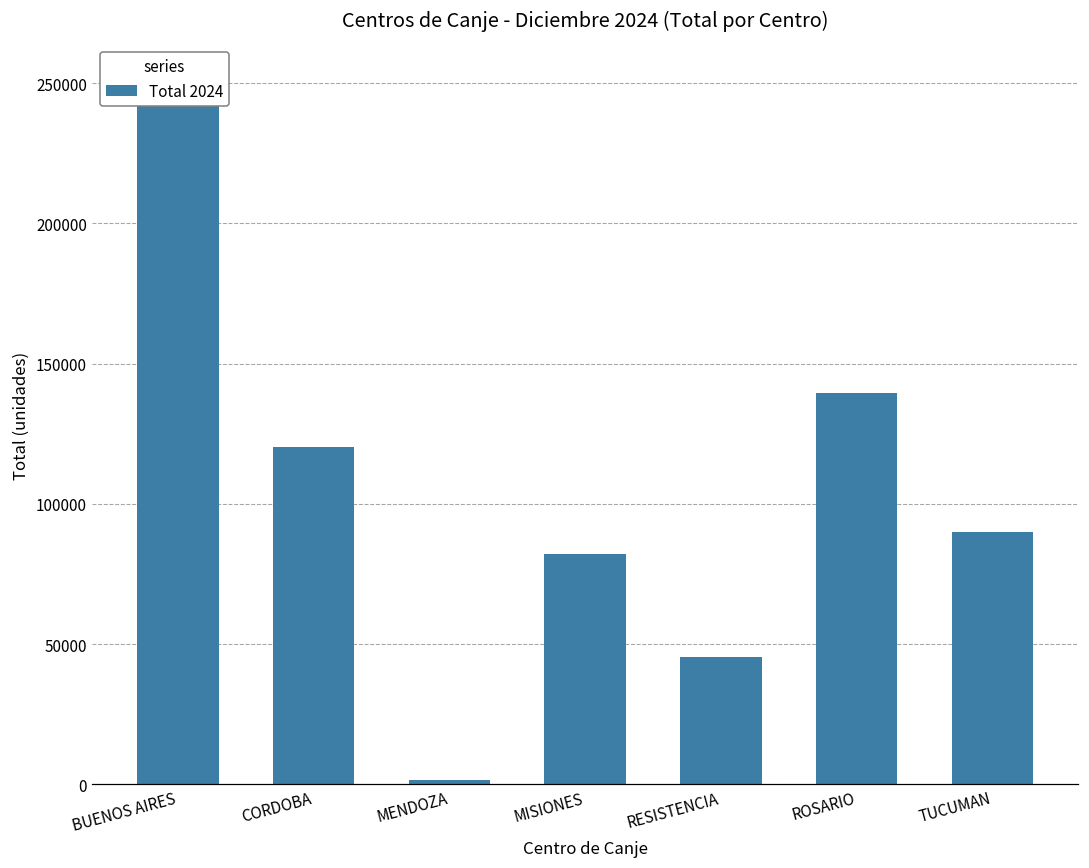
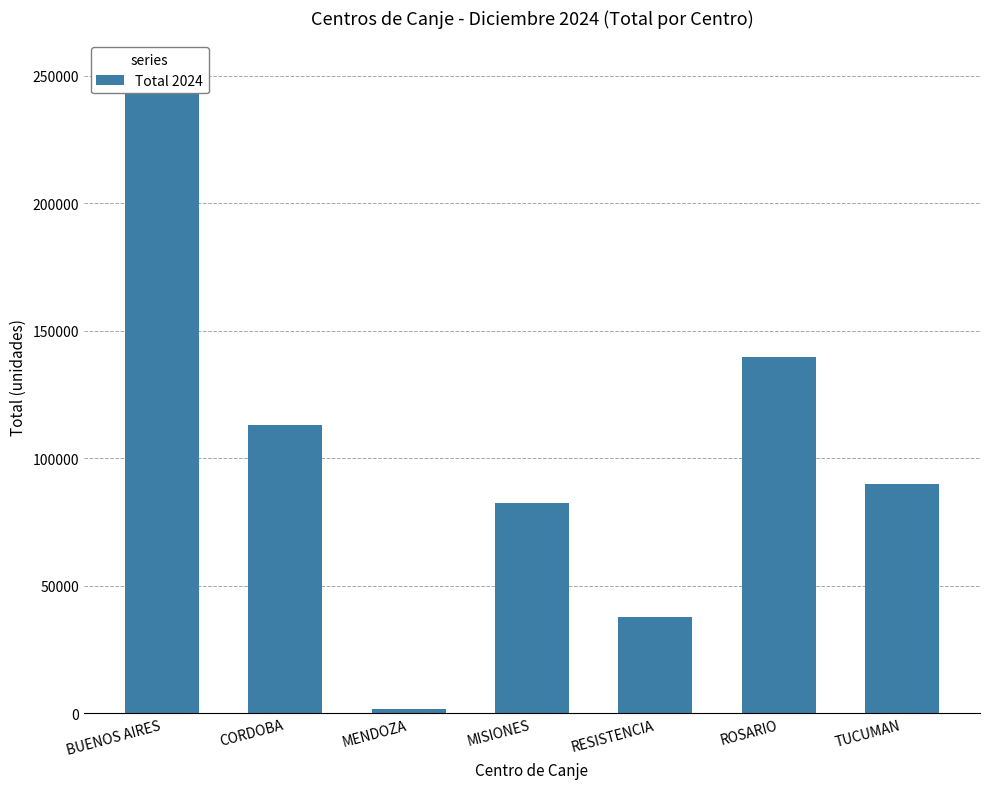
  {
-   "CORDOBA": 120000,
+   "CORDOBA": 113000,
    "MENDOZA": 2000,
    "MISIONES": 82000,
-   "RESISTENCIA": 45000,
+   "RESISTENCIA": 38000,
    "ROSARIO": 140000,
    "TUCUMAN": 90000
  }
